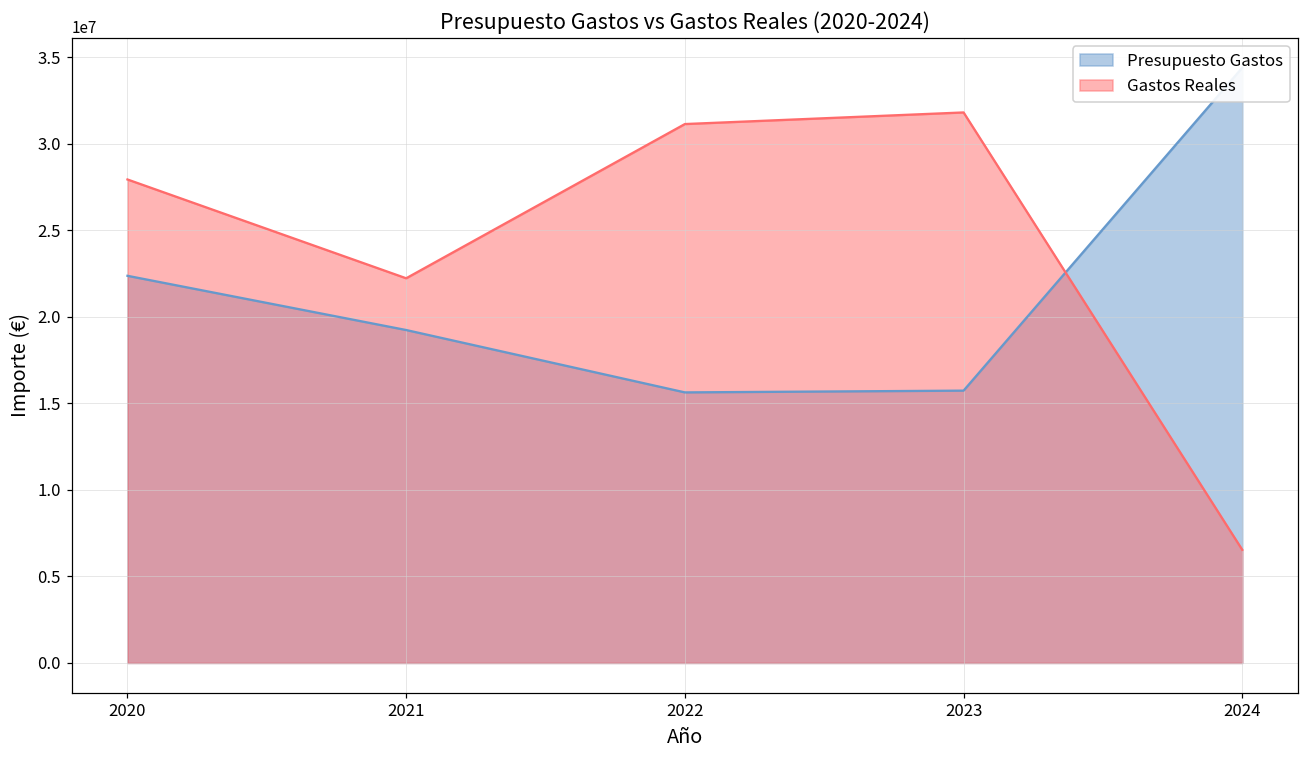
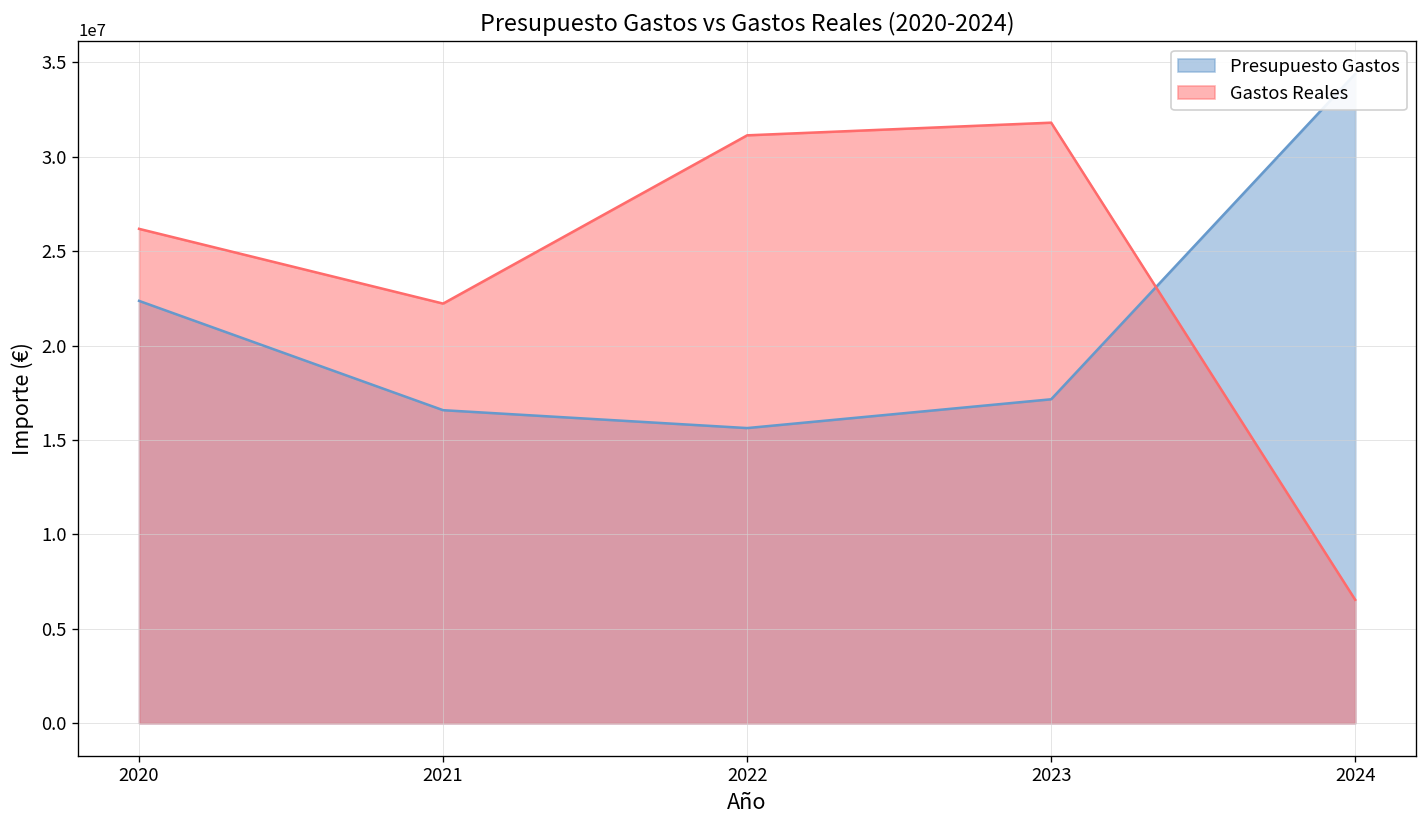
  {
    "Presupuesto Gastos": {
      "2020": 22400000,
-     "2021": 19200000,
+     "2021": 16600000,
      "2022": 15600000,
-     "2023": 15700000
+     "2023": 17200000
    },
    "Gastos Reales": {
-     "2020": 27900000,
+     "2020": 26200000,
      "2021": 22200000,
      "2022": 31100000,
      "2023": 31800000,
      "2024": 6500000
    }
  }
